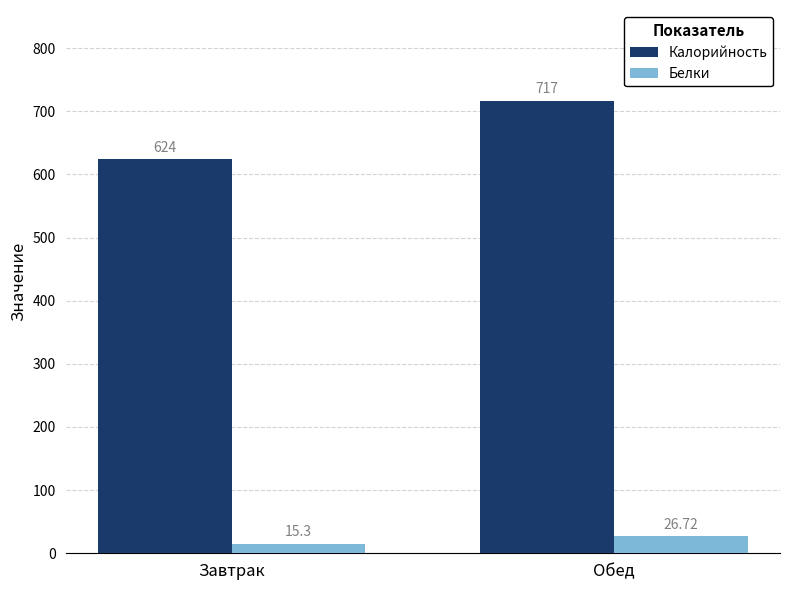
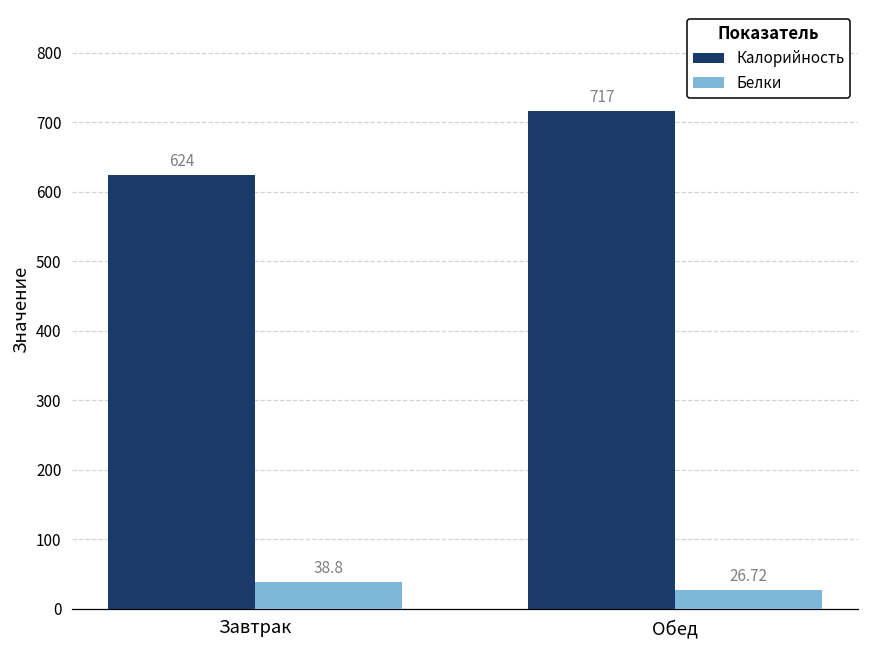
  {
    "Калорийность": {
      "Завтрак": 624,
      "Обед": 717
    },
    "Белки": {
-     "Завтрак": 15.3,
+     "Завтрак": 38.8,
      "Обед": 26.72
    }
  }
